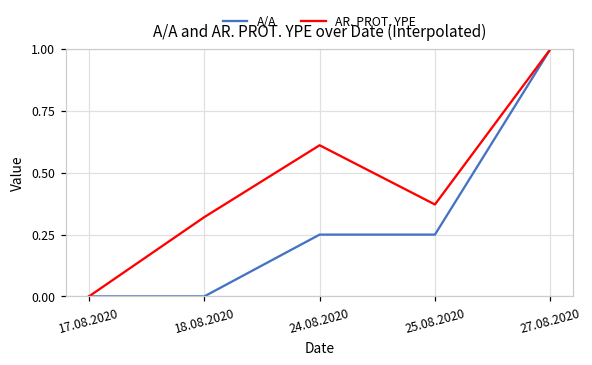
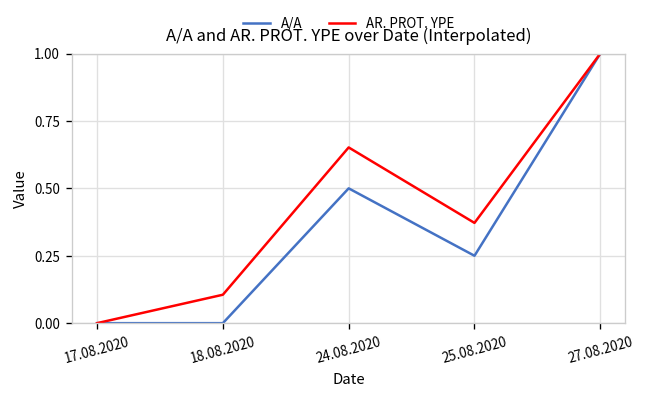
  {
    "A/A": {
      "18.08.2020": 0.00,
-     "24.08.2020": 0.25,
+     "24.08.2020": 0.50,
      "25.08.2020": 0.25
    },
    "AR. PROT. YPE": {
-     "18.08.2020": 0.32,
-     "24.08.2020": 0.61,
+     "18.08.2020": 0.11,
+     "24.08.2020": 0.65,
      "25.08.2020": 0.37
    }
  }
